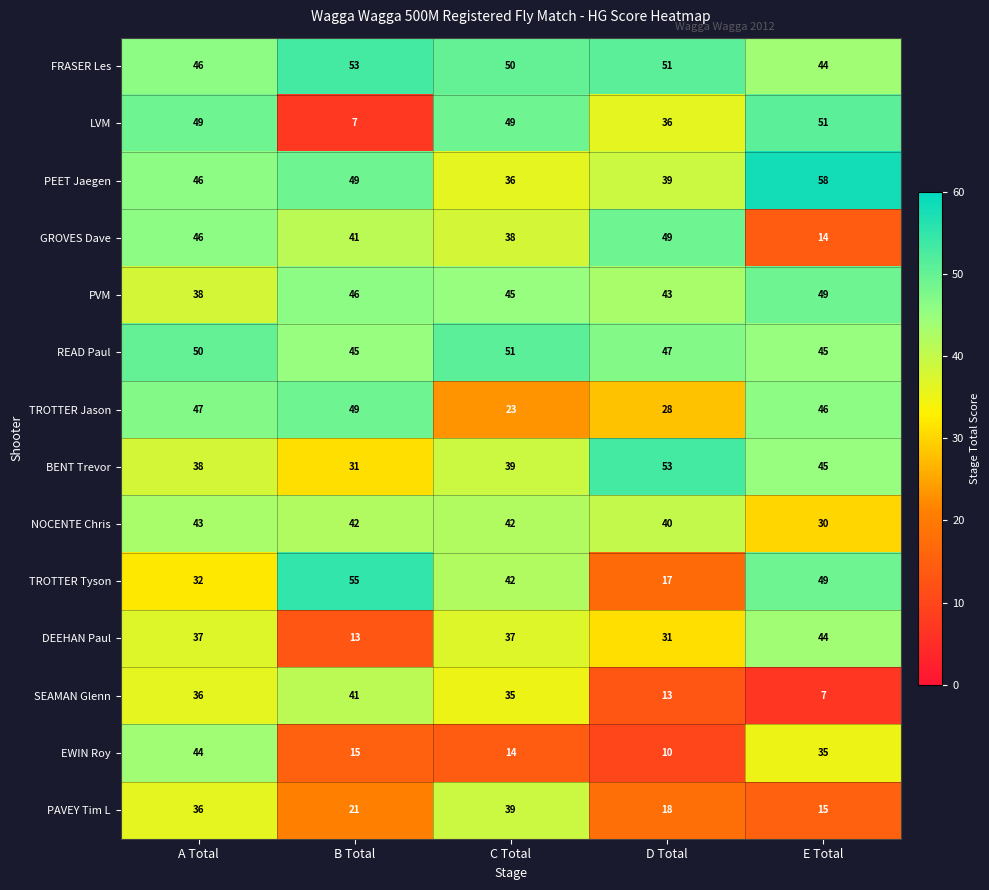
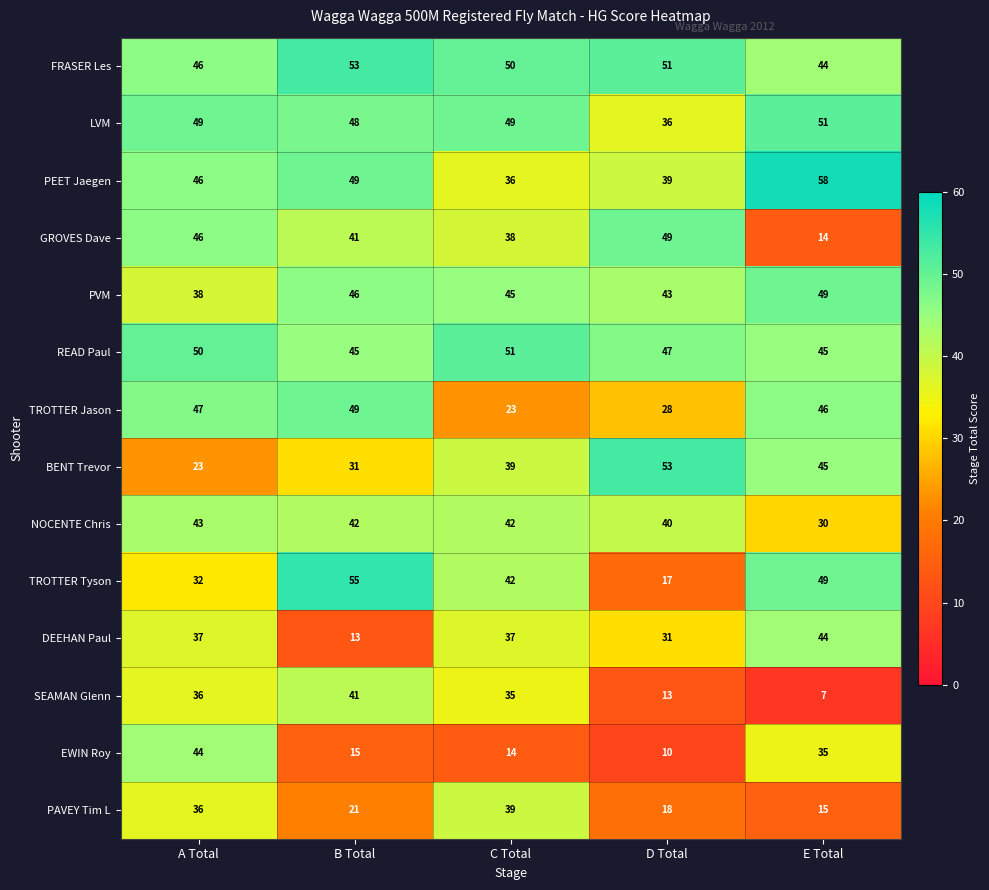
  {
    "FRASER Les": {
      "A Total": 46,
      "B Total": 53,
      "C Total": 50,
      "D Total": 51,
      "E Total": 44
    },
    "LVM": {
      "A Total": 49,
-     "B Total": 7,
+     "B Total": 48,
      "C Total": 49,
      "D Total": 36,
      "E Total": 51
    },
    "PEET Jaegen": {
      "A Total": 46,
      "B Total": 49,
      "C Total": 36,
      "D Total": 39,
      "E Total": 58
    },
    "GROVES Dave": {
      "A Total": 46,
      "B Total": 41,
      "C Total": 38,
      "D Total": 49,
      "E Total": 14
    },
    "PVM": {
      "A Total": 38,
      "B Total": 46,
      "C Total": 45,
      "D Total": 43,
      "E Total": 49
    },
    "READ Paul": {
      "A Total": 50,
      "B Total": 45,
      "C Total": 51,
      "D Total": 47,
      "E Total": 45
    },
    "TROTTER Jason": {
      "A Total": 47,
      "B Total": 49,
      "C Total": 23,
      "D Total": 28,
      "E Total": 46
    },
    "BENT Trevor": {
-     "A Total": 38,
+     "A Total": 23,
      "B Total": 31,
      "C Total": 39,
      "D Total": 53,
      "E Total": 45
    },
    "NOCENTE Chris": {
      "A Total": 43,
      "B Total": 42,
      "C Total": 42,
      "D Total": 40,
      "E Total": 30
    },
    "TROTTER Tyson": {
      "A Total": 32,
      "B Total": 55,
      "C Total": 42,
      "D Total": 17,
      "E Total": 49
    },
    "DEEHAN Paul": {
      "A Total": 37,
      "B Total": 13,
      "C Total": 37,
      "D Total": 31,
      "E Total": 44
    },
    "SEAMAN Glenn": {
      "A Total": 36,
      "B Total": 41,
      "C Total": 35,
      "D Total": 13,
      "E Total": 7
    },
    "EWIN Roy": {
      "A Total": 44,
      "B Total": 15,
      "C Total": 14,
      "D Total": 10,
      "E Total": 35
    },
    "PAVEY Tim L": {
      "A Total": 36,
      "B Total": 21,
      "C Total": 39,
      "D Total": 18,
      "E Total": 15
    }
  }
